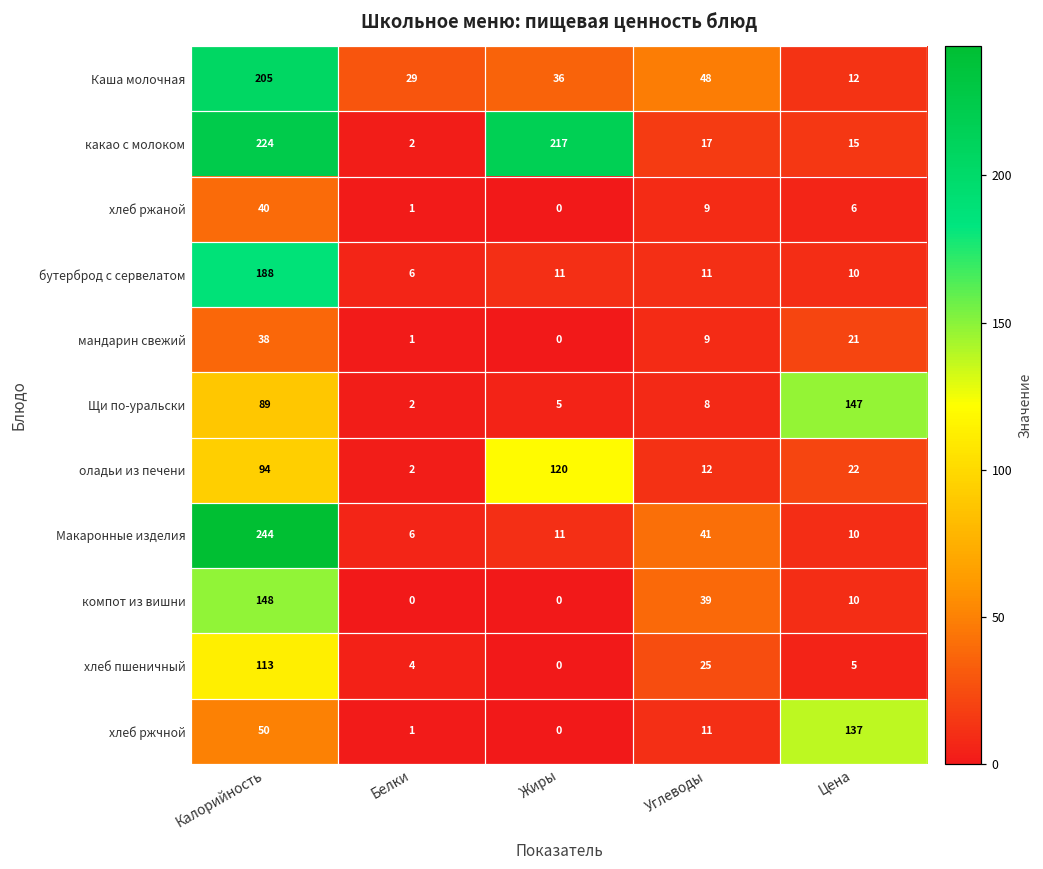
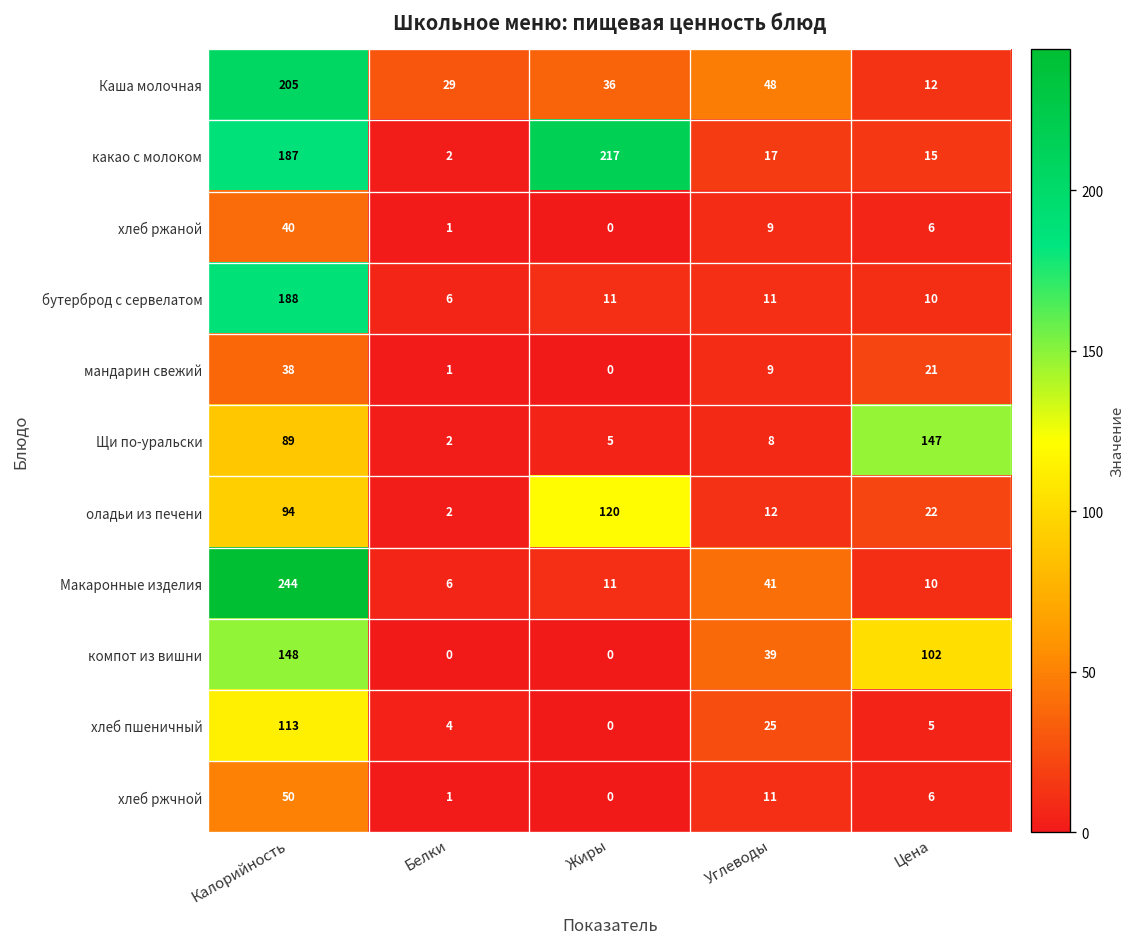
  {
    "Каша молочная": {
      "Калорийность": 205,
      "Белки": 29,
      "Жиры": 36,
      "Углеводы": 48,
      "Цена": 12
    },
    "какао с молоком": {
-     "Калорийность": 224,
+     "Калорийность": 187,
      "Белки": 2,
      "Жиры": 217,
      "Углеводы": 17,
      "Цена": 15
    },
    "хлеб ржаной": {
      "Калорийность": 40,
      "Белки": 1,
      "Жиры": 0,
      "Углеводы": 9,
      "Цена": 6
    },
    "бутерброд с сервелатом": {
      "Калорийность": 188,
      "Белки": 6,
      "Жиры": 11,
      "Углеводы": 11,
      "Цена": 10
    },
    "мандарин свежий": {
      "Калорийность": 38,
      "Белки": 1,
      "Жиры": 0,
      "Углеводы": 9,
      "Цена": 21
    },
    "Щи по-уральски": {
      "Калорийность": 89,
      "Белки": 2,
      "Жиры": 5,
      "Углеводы": 8,
      "Цена": 147
    },
    "оладьи из печени": {
      "Калорийность": 94,
      "Белки": 2,
      "Жиры": 120,
      "Углеводы": 12,
      "Цена": 22
    },
    "Макаронные изделия": {
      "Калорийность": 244,
      "Белки": 6,
      "Жиры": 11,
      "Углеводы": 41,
      "Цена": 10
    },
    "компот из вишни": {
      "Калорийность": 148,
      "Белки": 0,
      "Жиры": 0,
      "Углеводы": 39,
-     "Цена": 10
+     "Цена": 102
    },
    "хлеб пшеничный": {
      "Калорийность": 113,
      "Белки": 4,
      "Жиры": 0,
      "Углеводы": 25,
      "Цена": 5
    },
    "хлеб ржчной": {
      "Калорийность": 50,
      "Белки": 1,
      "Жиры": 0,
      "Углеводы": 11,
-     "Цена": 137
+     "Цена": 6
    }
  }
